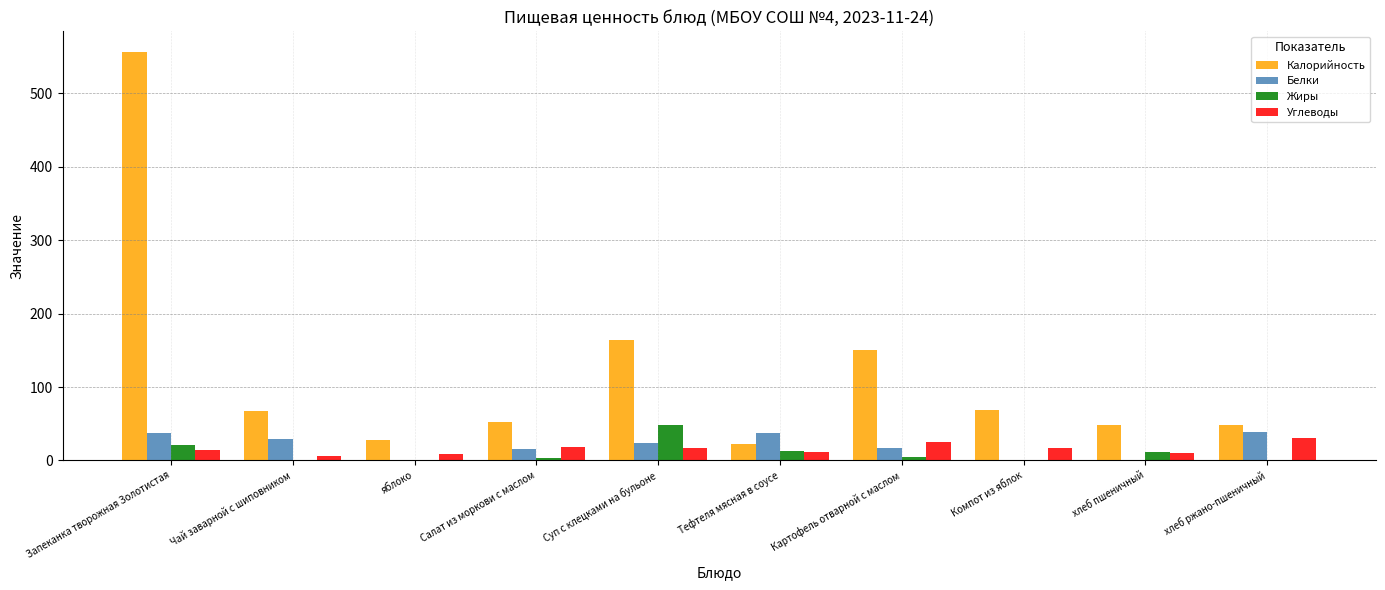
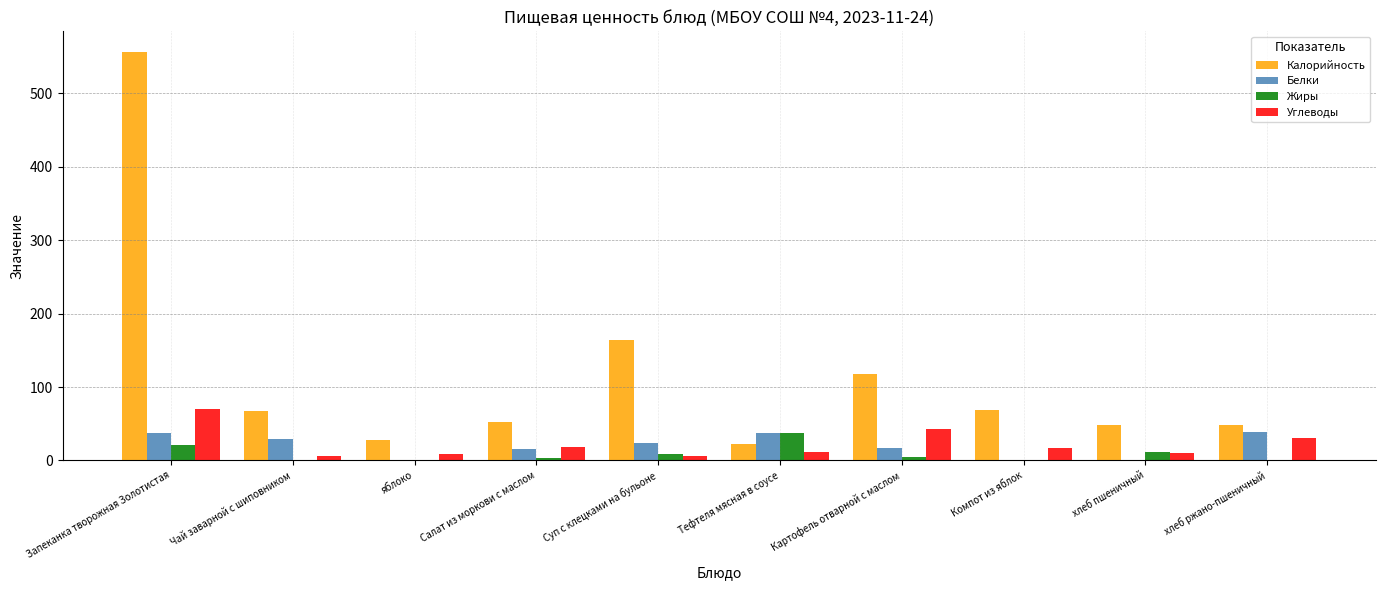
  {
    "Калорийность": {
      "Запеканка творожная Золотистая": 560,
      "Чай заварной с шиповником": 70,
      "яблоко": 30,
      "Салат из моркови с маслом": 50,
      "Суп с клецками на бульоне": 160,
      "Тефтеля мясная в соусе": 20,
-     "Картофель отварной с маслом": 150,
+     "Картофель отварной с маслом": 120,
      "Компот из яблок": 70,
      "хлеб пшеничный": 50,
      "хлеб ржано-пшеничный": 50
    },
    "Белки": {
      "Запеканка творожная Золотистая": 40,
      "Чай заварной с шиповником": 30,
      "Салат из моркови с маслом": 20,
      "Суп с клецками на бульоне": 20,
      "Тефтеля мясная в соусе": 40,
      "Картофель отварной с маслом": 20,
      "хлеб ржано-пшеничный": 40
    },
    "Жиры": {
      "Запеканка творожная Золотистая": 20,
      "Салат из моркови с маслом": 0,
-     "Суп с клецками на бульоне": 50,
-     "Тефтеля мясная в соусе": 10,
+     "Суп с клецками на бульоне": 10,
+     "Тефтеля мясная в соусе": 40,
      "Картофель отварной с маслом": 0,
      "хлеб пшеничный": 10
    },
    "Углеводы": {
-     "Запеканка творожная Золотистая": 10,
+     "Запеканка творожная Золотистая": 70,
      "Чай заварной с шиповником": 10,
      "яблоко": 10,
      "Салат из моркови с маслом": 20,
-     "Суп с клецками на бульоне": 20,
+     "Суп с клецками на бульоне": 10,
      "Тефтеля мясная в соусе": 10,
-     "Картофель отварной с маслом": 20,
+     "Картофель отварной с маслом": 40,
      "Компот из яблок": 20,
      "хлеб пшеничный": 10,
      "хлеб ржано-пшеничный": 30
    }
  }
